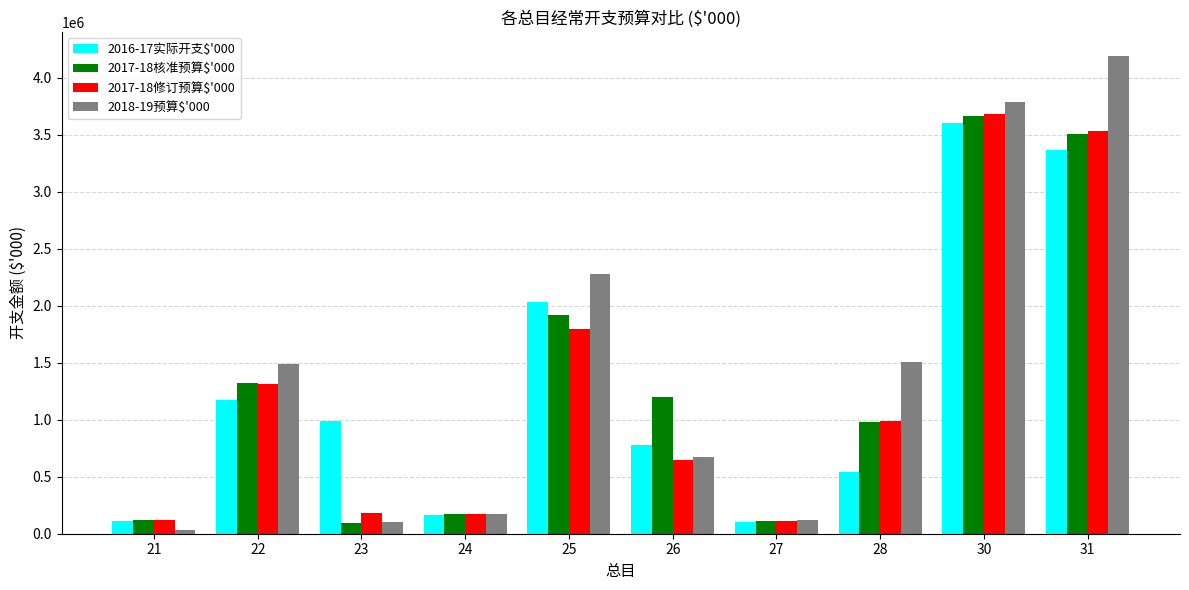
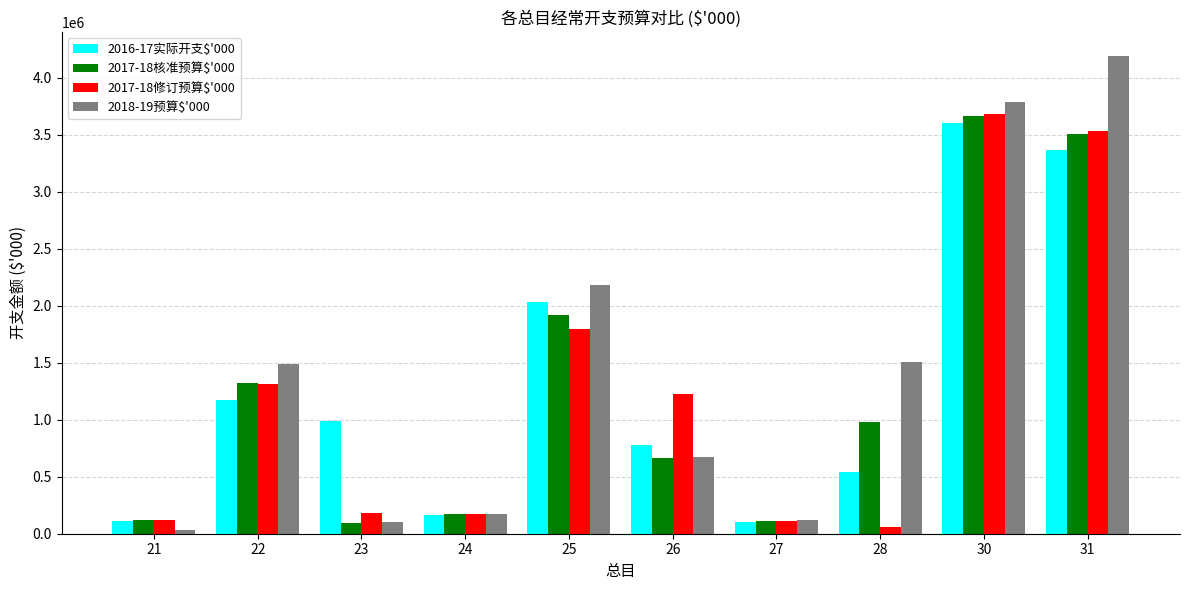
  {
    "2016-17实际开支$'000": {
      "21": 110000,
      "22": 1170000,
      "23": 990000,
      "24": 160000,
      "25": 2030000,
      "26": 780000,
      "27": 110000,
      "28": 540000,
      "30": 3600000,
      "31": 3360000
    },
    "2017-18核准预算$'000": {
      "21": 120000,
      "22": 1320000,
      "23": 100000,
      "24": 170000,
      "25": 1920000,
-     "26": 1200000,
+     "26": 670000,
      "27": 110000,
      "28": 980000,
      "30": 3670000,
      "31": 3500000
    },
    "2017-18修订预算$'000": {
      "21": 120000,
      "22": 1310000,
      "23": 180000,
      "24": 170000,
      "25": 1800000,
-     "26": 650000,
+     "26": 1230000,
      "27": 110000,
-     "28": 990000,
+     "28": 60000,
      "30": 3680000,
      "31": 3530000
    },
    "2018-19预算$'000": {
      "21": 40000,
      "22": 1490000,
      "23": 100000,
      "24": 170000,
-     "25": 2270000,
+     "25": 2180000,
      "26": 670000,
      "27": 120000,
      "28": 1510000,
      "30": 3790000,
      "31": 4190000
    }
  }
